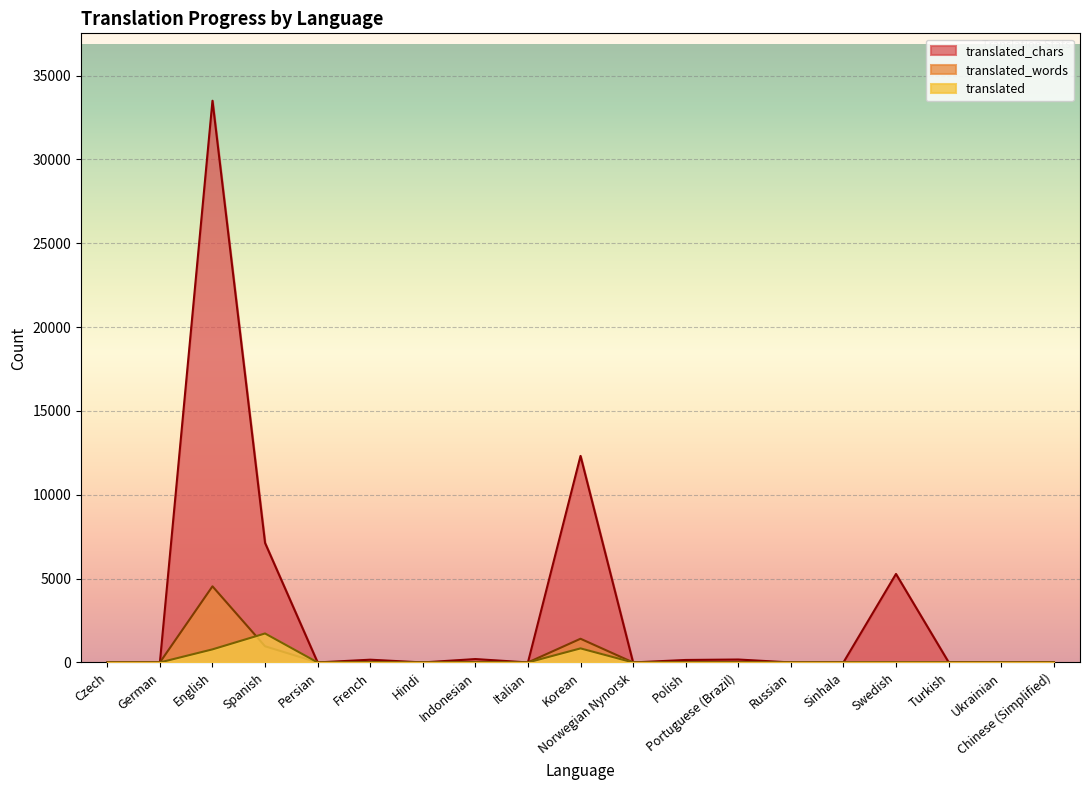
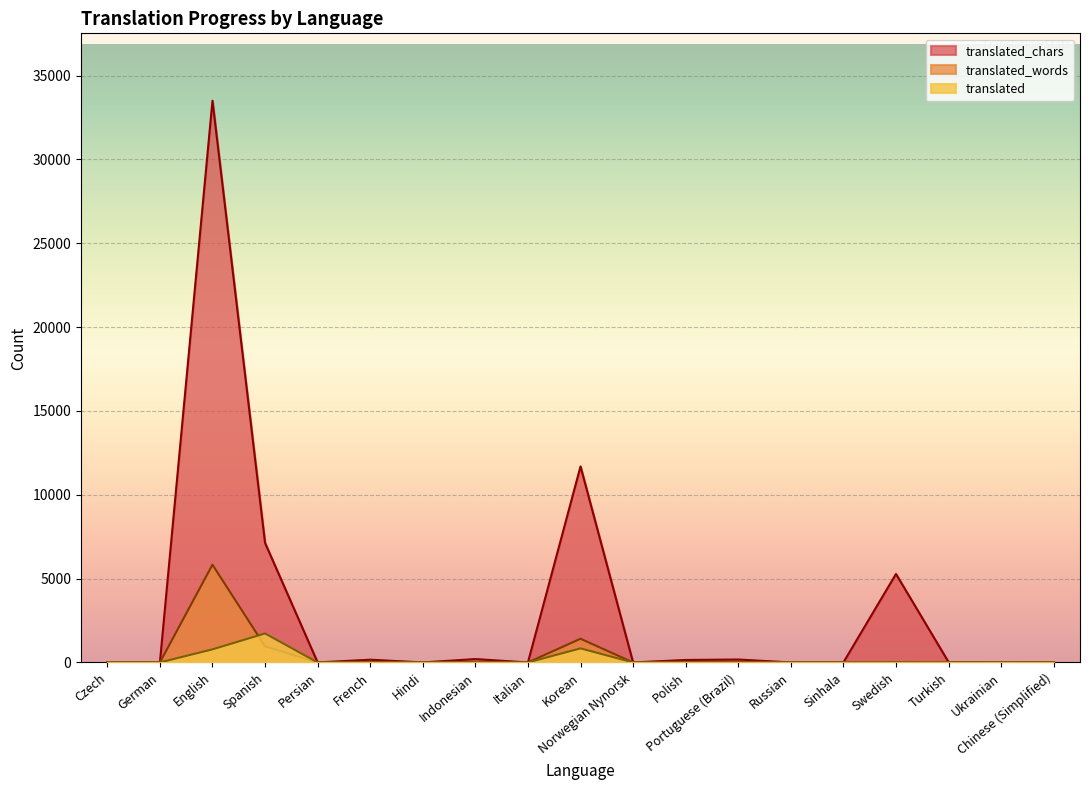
  {
    "translated_chars": {
      "English": 33500,
      "Spanish": 7100,
      "Indonesian": 200,
-     "Korean": 12300,
+     "Korean": 11700,
      "Portuguese (Brazil)": 200,
      "Swedish": 5300
    },
    "translated_words": {
-     "English": 4500,
+     "English": 5800,
      "Spanish": 1000,
      "Korean": 1400
    },
    "translated": {
      "English": 800,
      "Spanish": 1700,
      "Korean": 800
    }
  }
